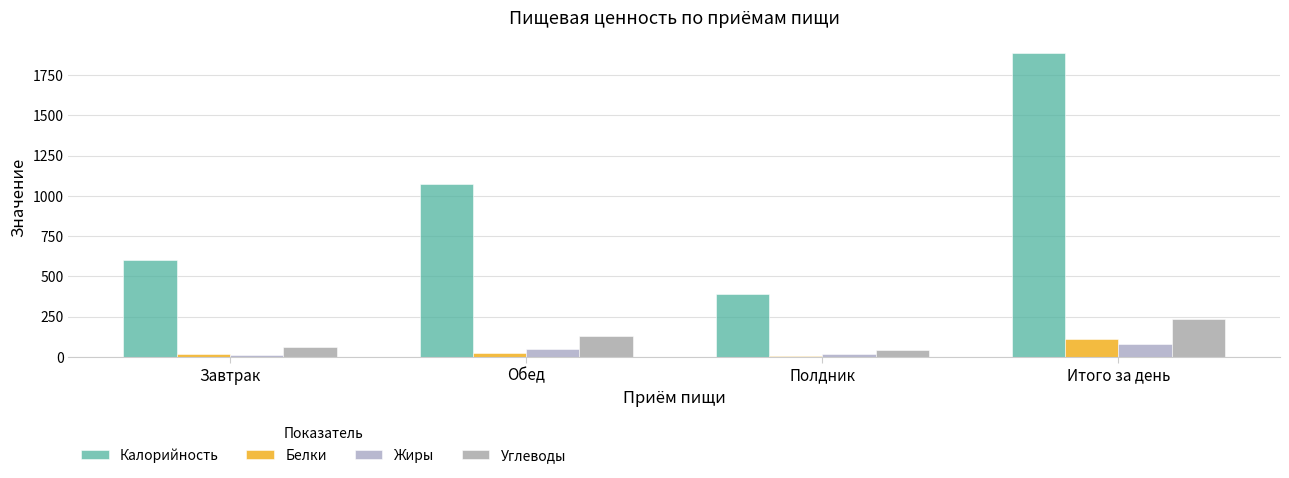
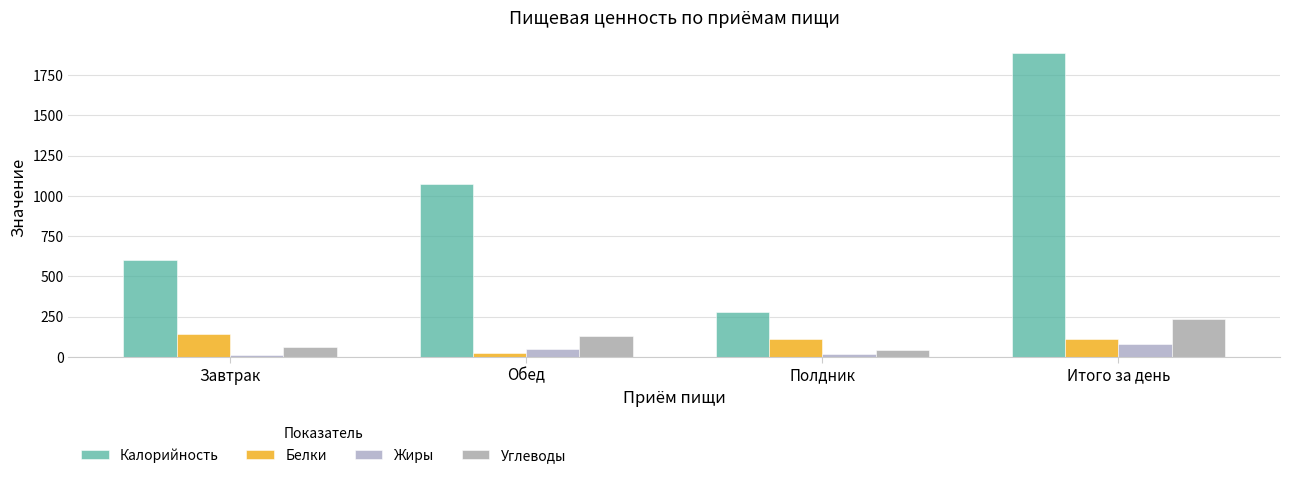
  {
    "Калорийность": {
      "Завтрак": 600,
      "Обед": 1070,
-     "Полдник": 390,
+     "Полдник": 280,
      "Итого за день": 1890
    },
    "Белки": {
-     "Завтрак": 20,
+     "Завтрак": 140,
      "Обед": 30,
-     "Полдник": 10,
+     "Полдник": 110,
      "Итого за день": 110
    }
  }
